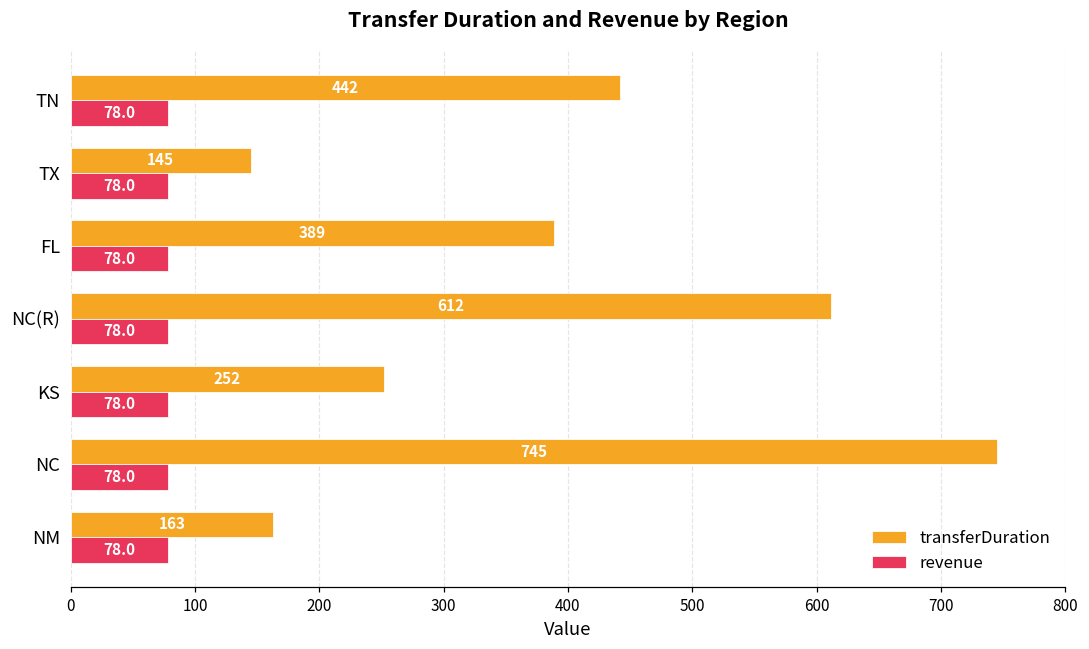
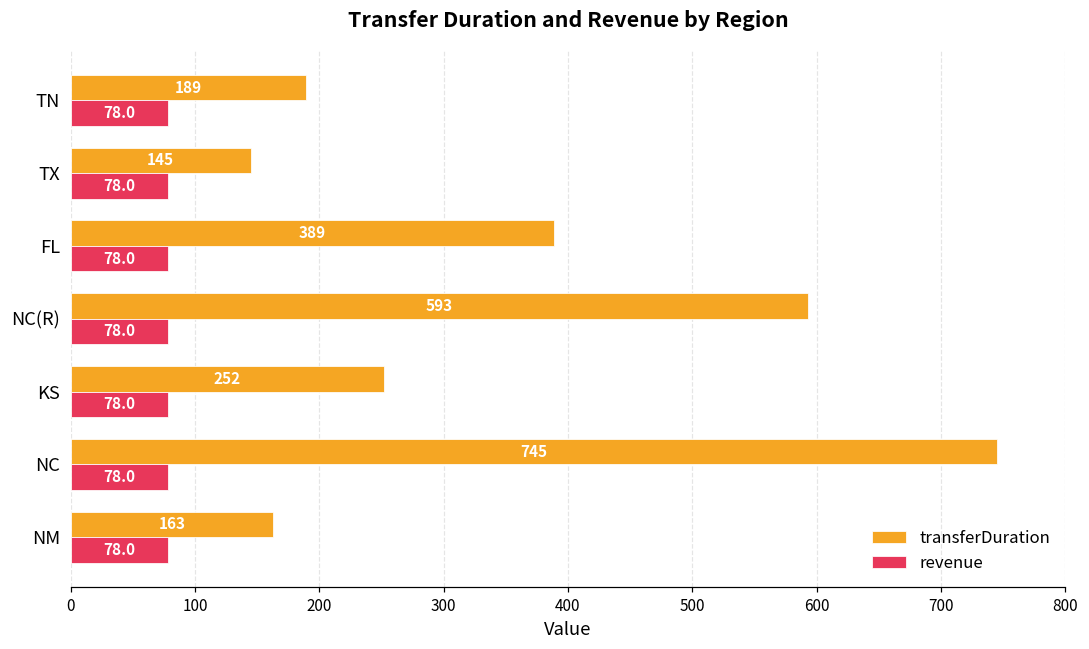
  {
    "transferDuration": {
-     "TN": 442,
+     "TN": 189,
      "TX": 145,
      "FL": 389,
-     "NC(R)": 612,
+     "NC(R)": 593,
      "KS": 252,
      "NC": 745,
      "NM": 163
    },
    "revenue": {
      "TN": 78.0,
      "TX": 78.0,
      "FL": 78.0,
      "NC(R)": 78.0,
      "KS": 78.0,
      "NC": 78.0,
      "NM": 78.0
    }
  }
